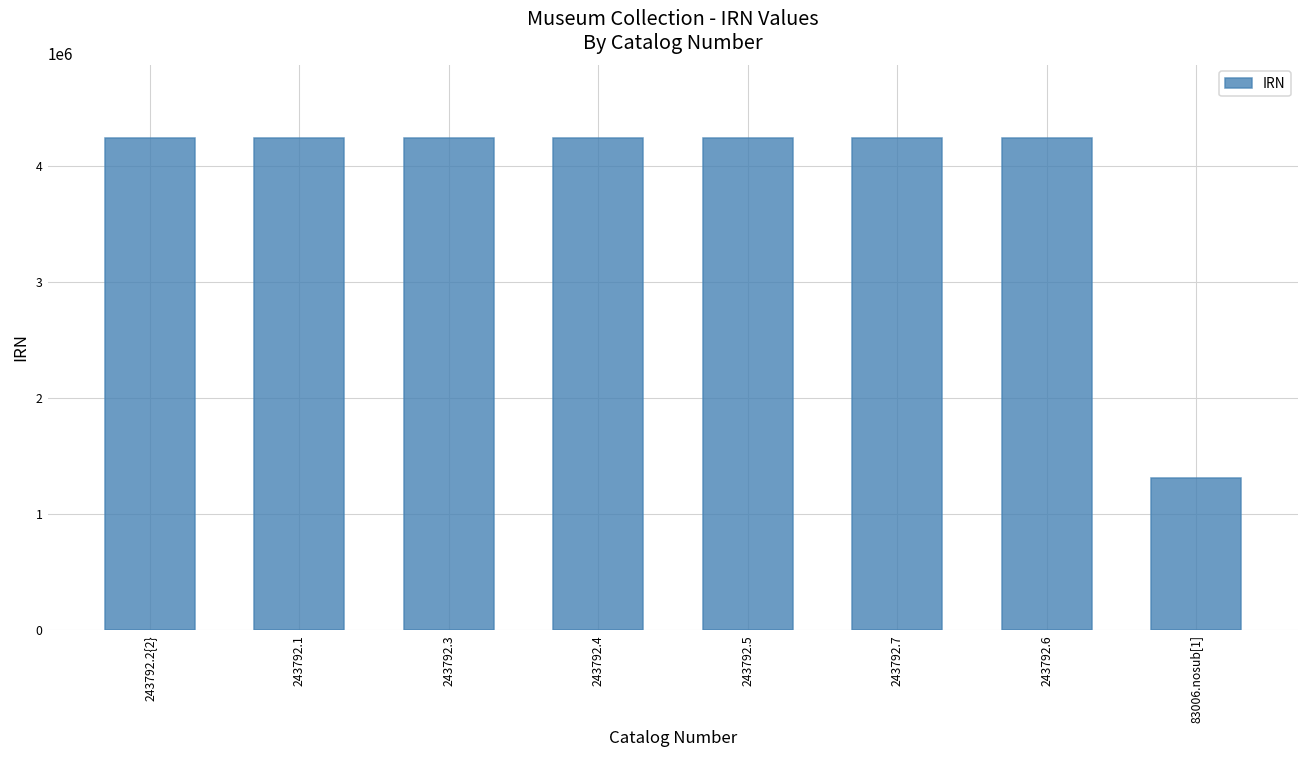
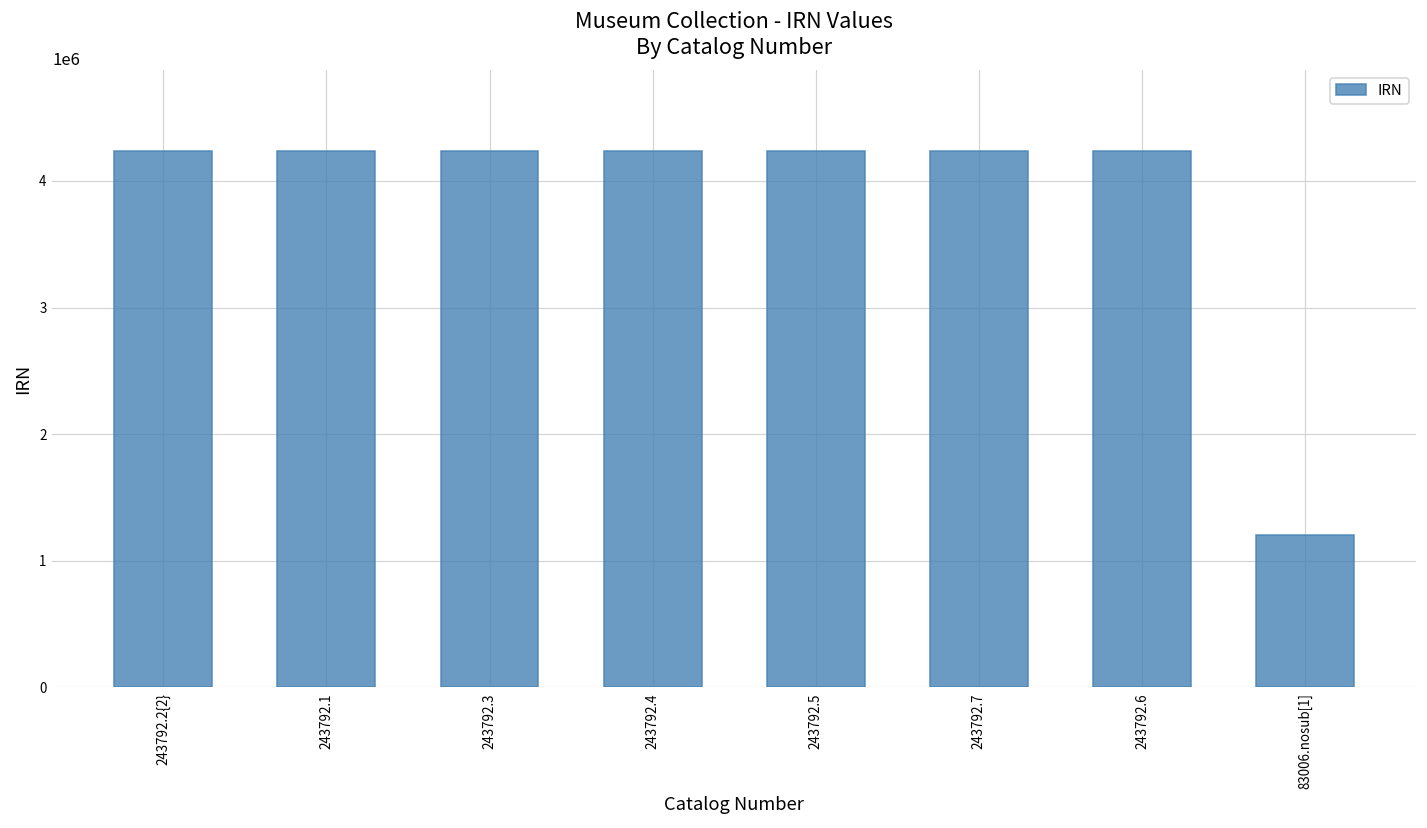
  {
    "243792.2{2}": 4240000,
    "243792.1": 4240000,
    "243792.3": 4240000,
    "243792.4": 4240000,
    "243792.5": 4240000,
    "243792.7": 4240000,
    "243792.6": 4240000,
-   "83006.nosub[1]": 1310000
+   "83006.nosub[1]": 1200000
  }
